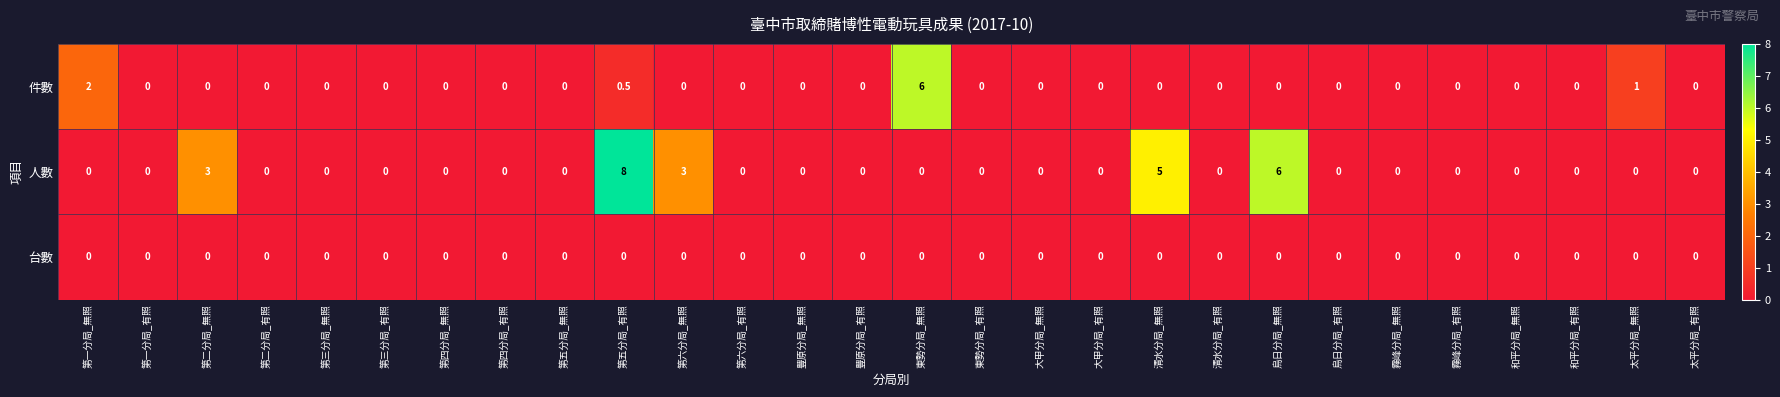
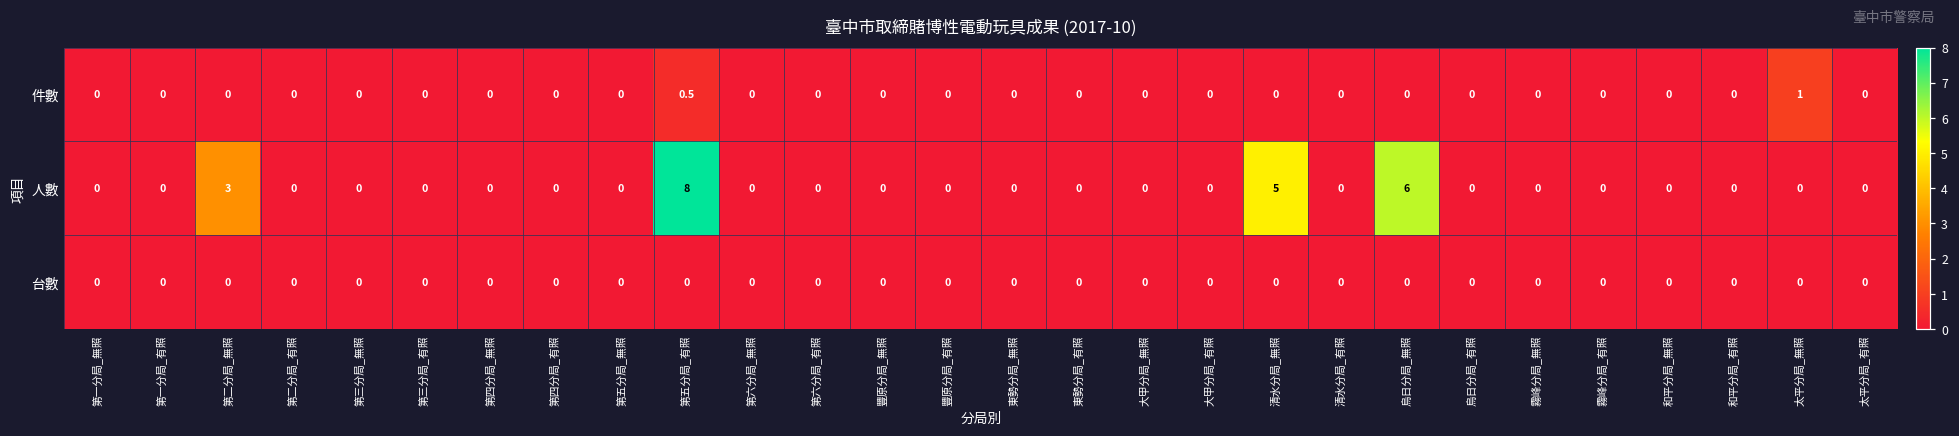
  {
    "件數": {
-     "第一分局_無照": 2,
+     "第一分局_無照": 0,
      "第一分局_有照": 0,
      "第二分局_無照": 0,
      "第二分局_有照": 0,
      "第三分局_無照": 0,
      "第三分局_有照": 0,
      "第四分局_無照": 0,
      "第四分局_有照": 0,
      "第五分局_無照": 0,
      "第五分局_有照": 0.5,
      "第六分局_無照": 0,
      "第六分局_有照": 0,
      "豐原分局_無照": 0,
      "豐原分局_有照": 0,
-     "東勢分局_無照": 6,
+     "東勢分局_無照": 0,
      "東勢分局_有照": 0,
      "大甲分局_無照": 0,
      "大甲分局_有照": 0,
      "清水分局_無照": 0,
      "清水分局_有照": 0,
      "烏日分局_無照": 0,
      "烏日分局_有照": 0,
      "霧峰分局_無照": 0,
      "霧峰分局_有照": 0,
      "和平分局_無照": 0,
      "和平分局_有照": 0,
      "太平分局_無照": 1,
      "太平分局_有照": 0
    },
    "人數": {
      "第一分局_無照": 0,
      "第一分局_有照": 0,
      "第二分局_無照": 3,
      "第二分局_有照": 0,
      "第三分局_無照": 0,
      "第三分局_有照": 0,
      "第四分局_無照": 0,
      "第四分局_有照": 0,
      "第五分局_無照": 0,
      "第五分局_有照": 8,
-     "第六分局_無照": 3,
+     "第六分局_無照": 0,
      "第六分局_有照": 0,
      "豐原分局_無照": 0,
      "豐原分局_有照": 0,
      "東勢分局_無照": 0,
      "東勢分局_有照": 0,
      "大甲分局_無照": 0,
      "大甲分局_有照": 0,
      "清水分局_無照": 5,
      "清水分局_有照": 0,
      "烏日分局_無照": 6,
      "烏日分局_有照": 0,
      "霧峰分局_無照": 0,
      "霧峰分局_有照": 0,
      "和平分局_無照": 0,
      "和平分局_有照": 0,
      "太平分局_無照": 0,
      "太平分局_有照": 0
    },
    "台數": {
      "第一分局_無照": 0,
      "第一分局_有照": 0,
      "第二分局_無照": 0,
      "第二分局_有照": 0,
      "第三分局_無照": 0,
      "第三分局_有照": 0,
      "第四分局_無照": 0,
      "第四分局_有照": 0,
      "第五分局_無照": 0,
      "第五分局_有照": 0,
      "第六分局_無照": 0,
      "第六分局_有照": 0,
      "豐原分局_無照": 0,
      "豐原分局_有照": 0,
      "東勢分局_無照": 0,
      "東勢分局_有照": 0,
      "大甲分局_無照": 0,
      "大甲分局_有照": 0,
      "清水分局_無照": 0,
      "清水分局_有照": 0,
      "烏日分局_無照": 0,
      "烏日分局_有照": 0,
      "霧峰分局_無照": 0,
      "霧峰分局_有照": 0,
      "和平分局_無照": 0,
      "和平分局_有照": 0,
      "太平分局_無照": 0,
      "太平分局_有照": 0
    }
  }
